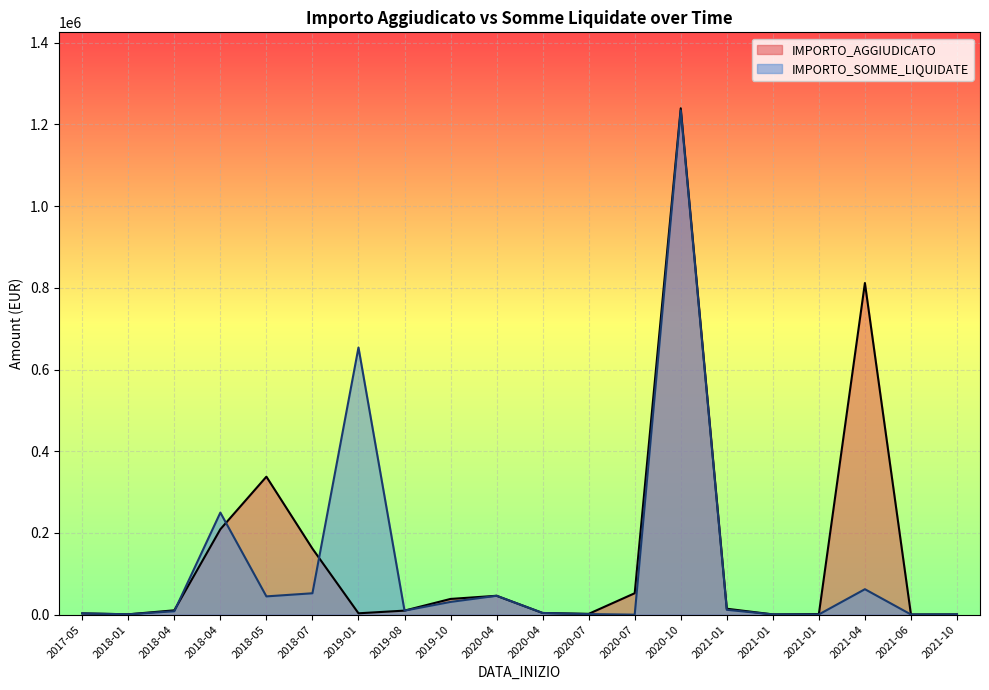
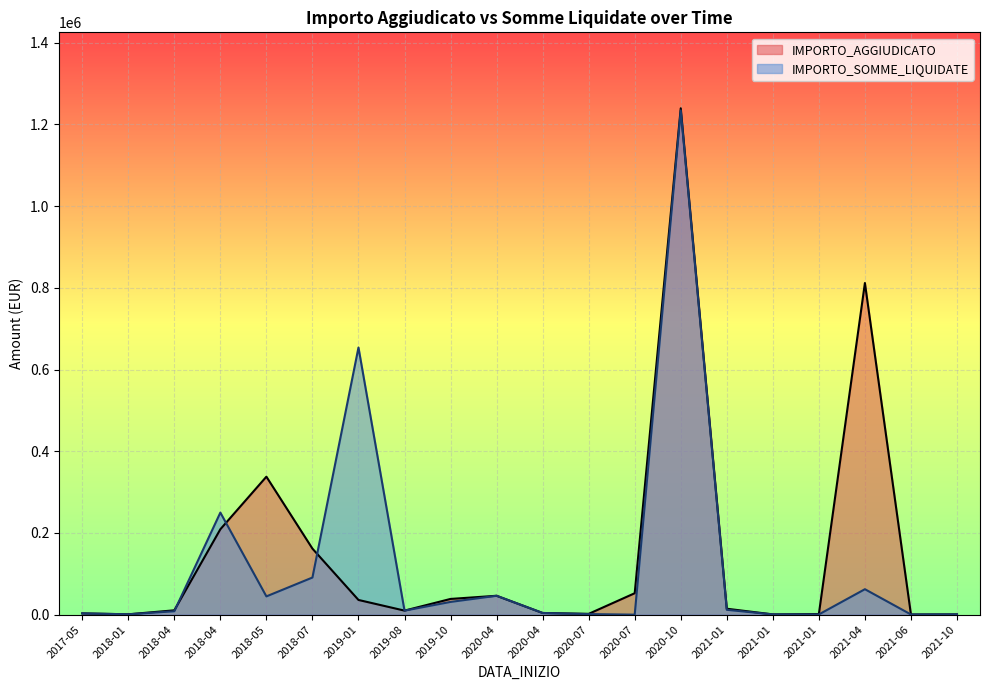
  {
    "IMPORTO_AGGIUDICATO": {
      "2018-05": 340000,
      "2018-07": 160000,
-     "2019-01": 0,
+     "2019-01": 40000,
      "2019-10": 40000,
      "2021-04": 810000
    },
    "IMPORTO_SOMME_LIQUIDATE": {
      "2018-05": 40000,
-     "2018-07": 50000,
+     "2018-07": 90000,
      "2019-01": 650000,
      "2019-10": 30000,
      "2021-04": 60000
    }
  }
